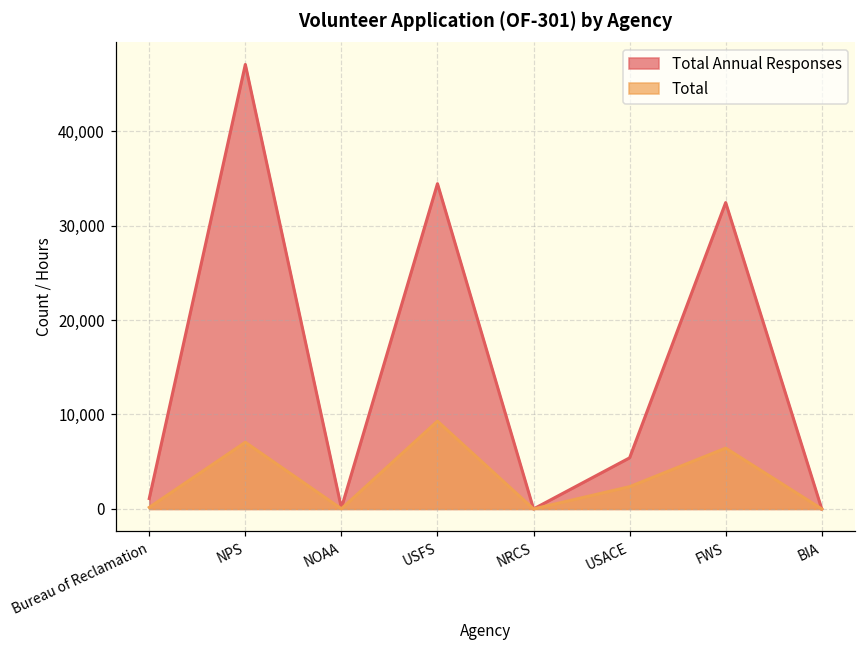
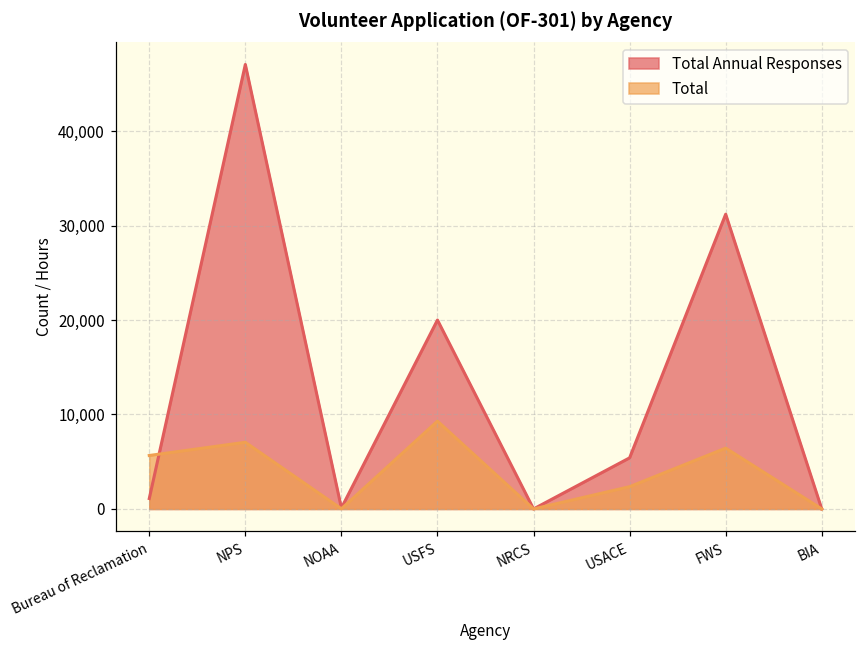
  {
    "Total Annual Responses": {
      "Bureau of Reclamation": "1,000",
      "NPS": "47,000",
-     "USFS": "34,000",
+     "USFS": "20,000",
      "USACE": "5,000",
-     "FWS": "32,000"
+     "FWS": "31,000"
    },
    "Total": {
-     "Bureau of Reclamation": "0",
+     "Bureau of Reclamation": "6,000",
      "NPS": "7,000",
      "USFS": "9,000",
      "USACE": "2,000",
      "FWS": "6,000"
    }
  }
